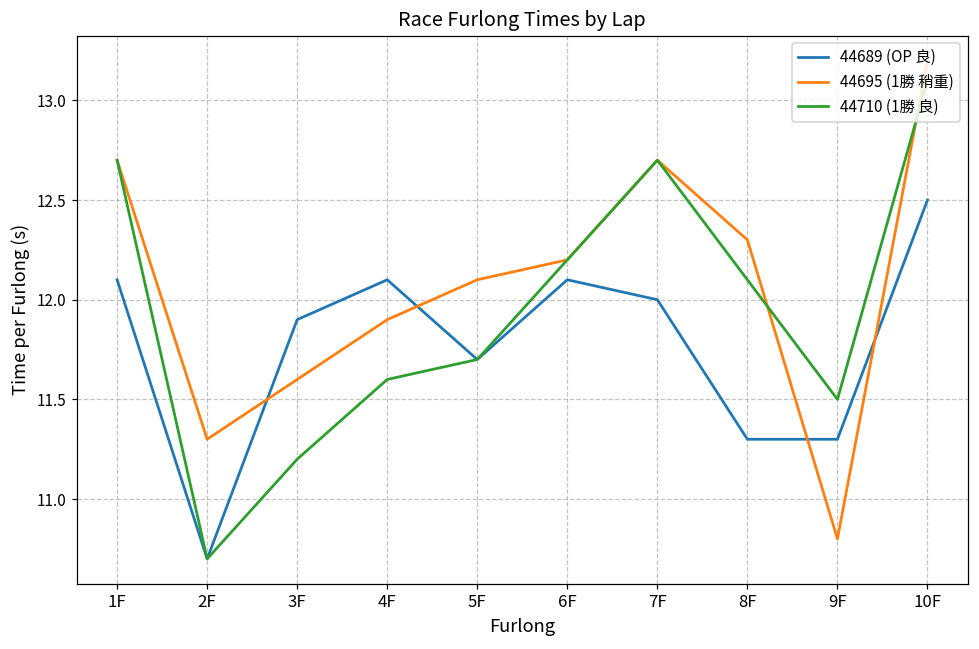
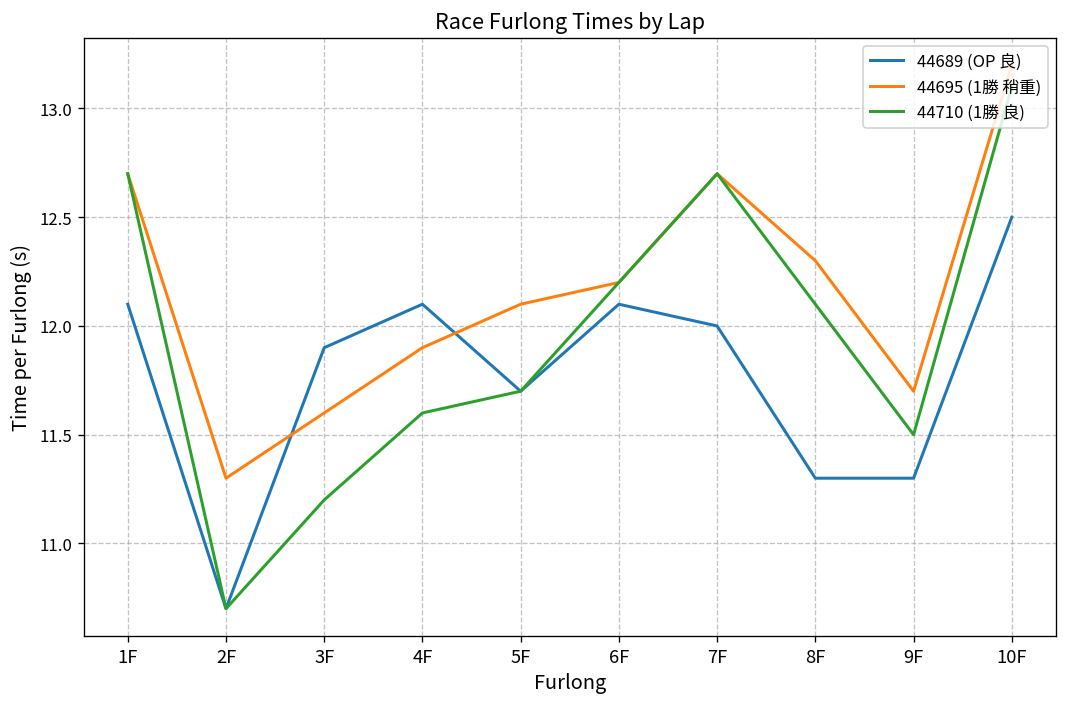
  {
    "44689 (OP 良)": {
      "1F": 12.1,
      "3F": 11.9,
      "4F": 12.1,
      "6F": 12.1,
      "7F": 12.0,
      "8F": 11.3,
      "9F": 11.3,
      "10F": 12.5
    },
    "44695 (1勝 稍重)": {
      "2F": 11.3,
      "3F": 11.6,
      "4F": 11.9,
      "5F": 12.1,
      "8F": 12.3,
-     "9F": 10.8
+     "9F": 11.7
    },
    "44710 (1勝 良)": {
      "3F": 11.2,
      "4F": 11.6,
      "8F": 12.1,
      "9F": 11.5
    }
  }
